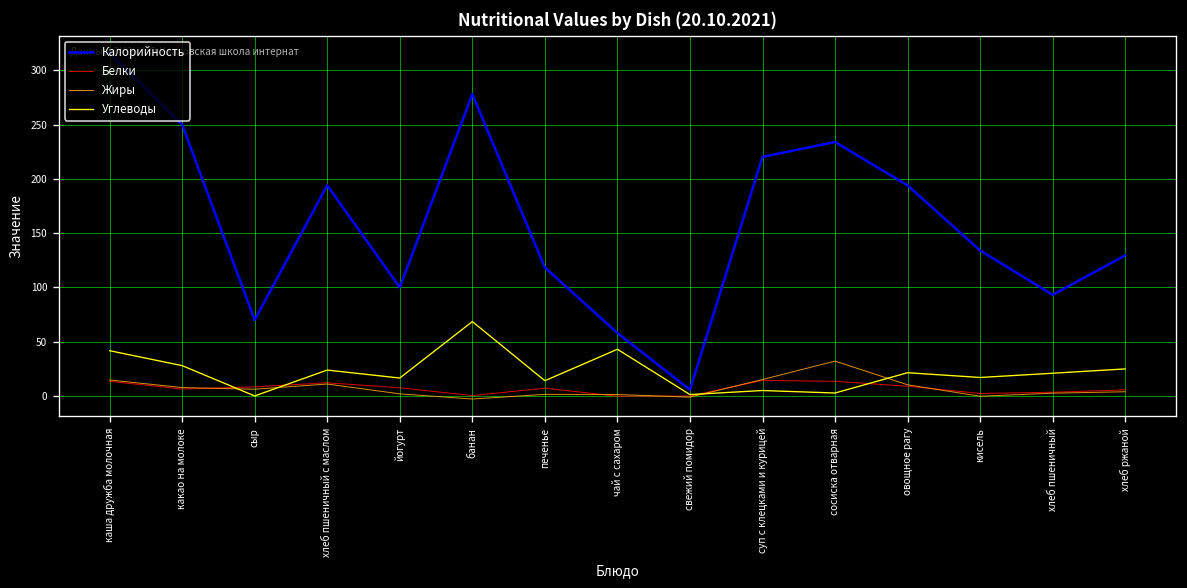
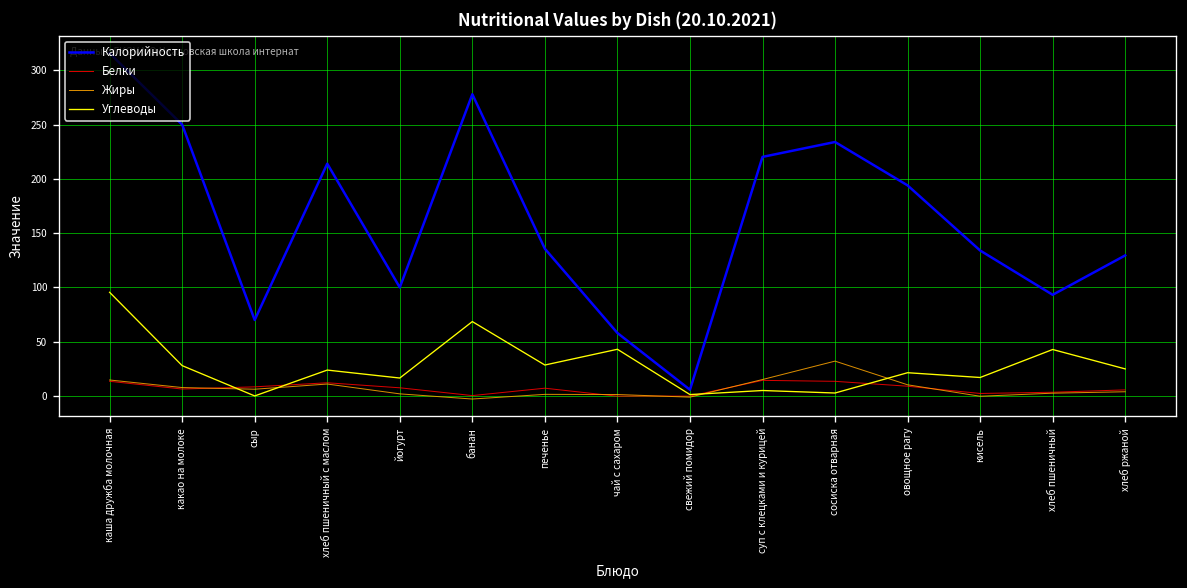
  {
    "Калорийность": {
      "какао на молоке": 250,
      "сыр": 70,
-     "хлеб пшеничный с маслом": 190,
+     "хлеб пшеничный с маслом": 210,
      "йогурт": 100,
      "банан": 280,
-     "печенье": 120,
+     "печенье": 140,
      "чай с сахаром": 60,
      "свежий помидор": 10,
      "суп с клецками и курицей": 220,
      "сосиска отварная": 230,
      "овощное рагу": 190,
      "кисель": 130,
      "хлеб пшеничный": 90,
      "хлеб ржаной": 130
    },
    "Белки": {
      "йогурт": 10,
      "банан": 0,
      "печенье": 10,
      "сосиска отварная": 10
    },
    "Жиры": {
      "йогурт": 0,
      "банан": 0,
      "печенье": 0,
      "сосиска отварная": 30
    },
    "Углеводы": {
-     "каша дружба молочная": 40,
+     "каша дружба молочная": 100,
      "какао на молоке": 30,
      "сыр": 0,
      "хлеб пшеничный с маслом": 20,
      "йогурт": 20,
      "банан": 70,
-     "печенье": 10,
+     "печенье": 30,
      "чай с сахаром": 40,
      "суп с клецками и курицей": 10,
      "сосиска отварная": 0,
      "овощное рагу": 20,
      "кисель": 20,
-     "хлеб пшеничный": 20,
+     "хлеб пшеничный": 40,
      "хлеб ржаной": 20
    }
  }
